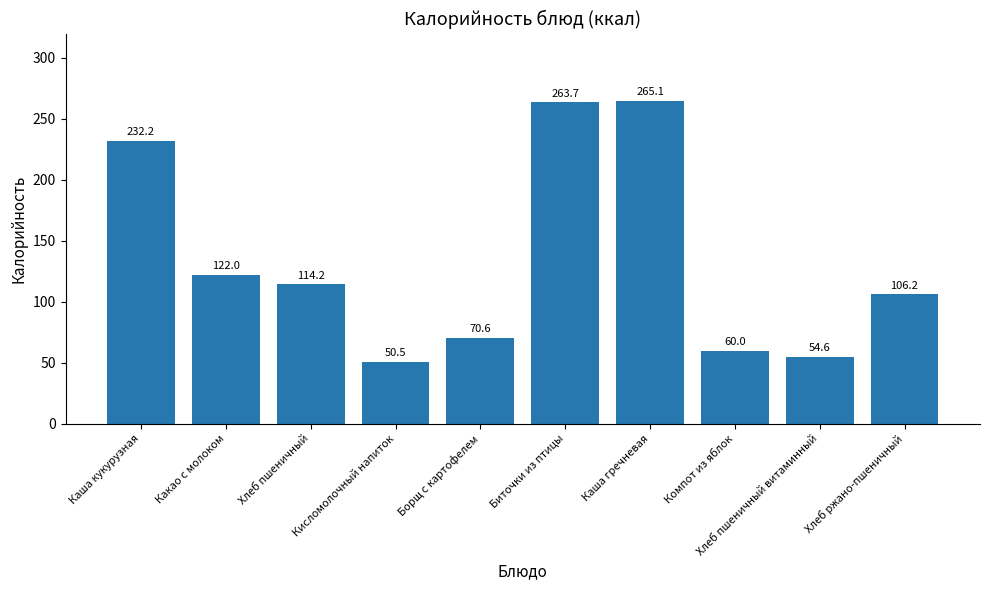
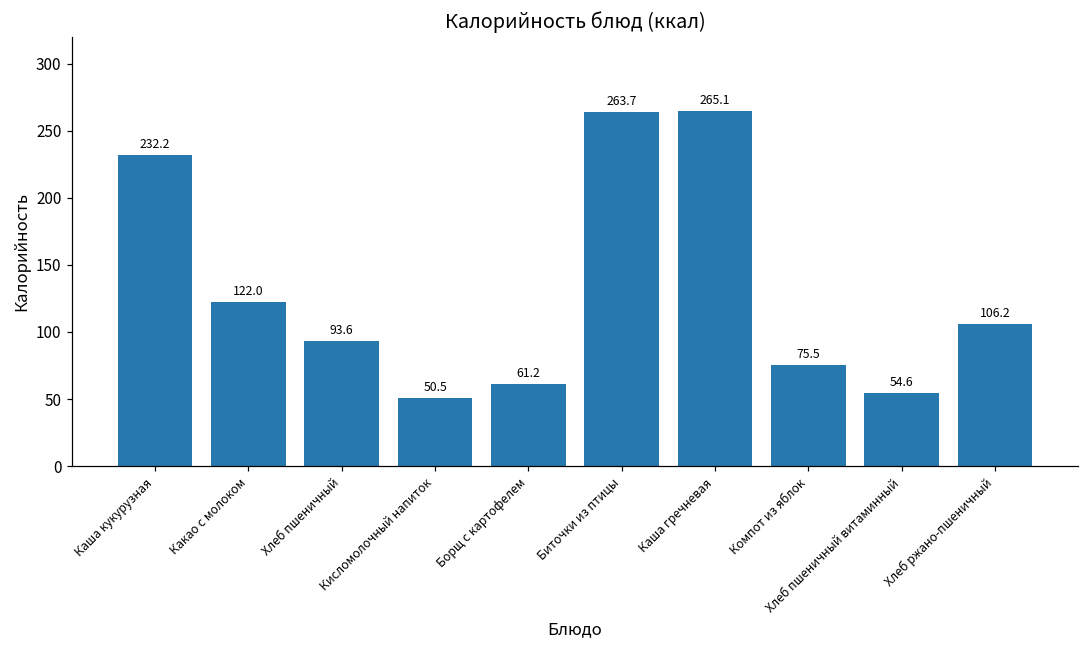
  {
    "Каша кукурузная": 232.2,
    "Какао с молоком": 122.0,
-   "Хлеб пшеничный": 114.2,
+   "Хлеб пшеничный": 93.6,
    "Кисломолочный напиток": 50.5,
-   "Борщ с картофелем": 70.6,
+   "Борщ с картофелем": 61.2,
    "Биточки из птицы": 263.7,
    "Каша гречневая": 265.1,
-   "Компот из яблок": 60.0,
+   "Компот из яблок": 75.5,
    "Хлеб пшеничный витаминный": 54.6,
    "Хлеб ржано-пшеничный": 106.2
  }
